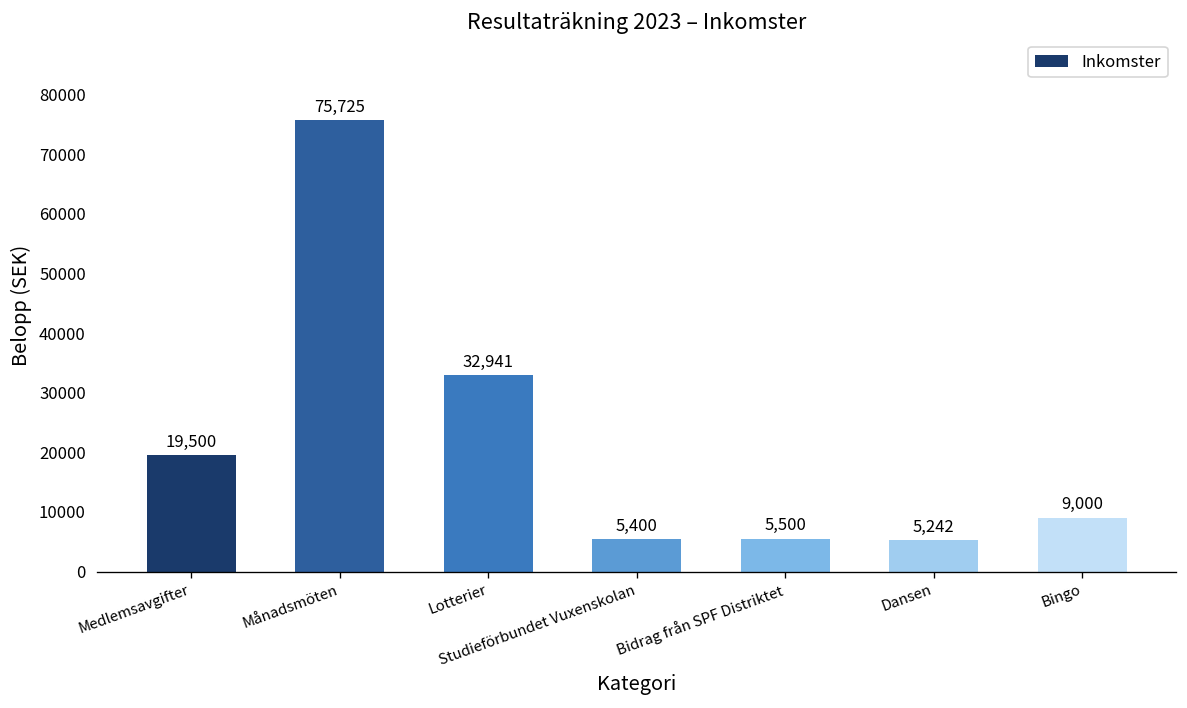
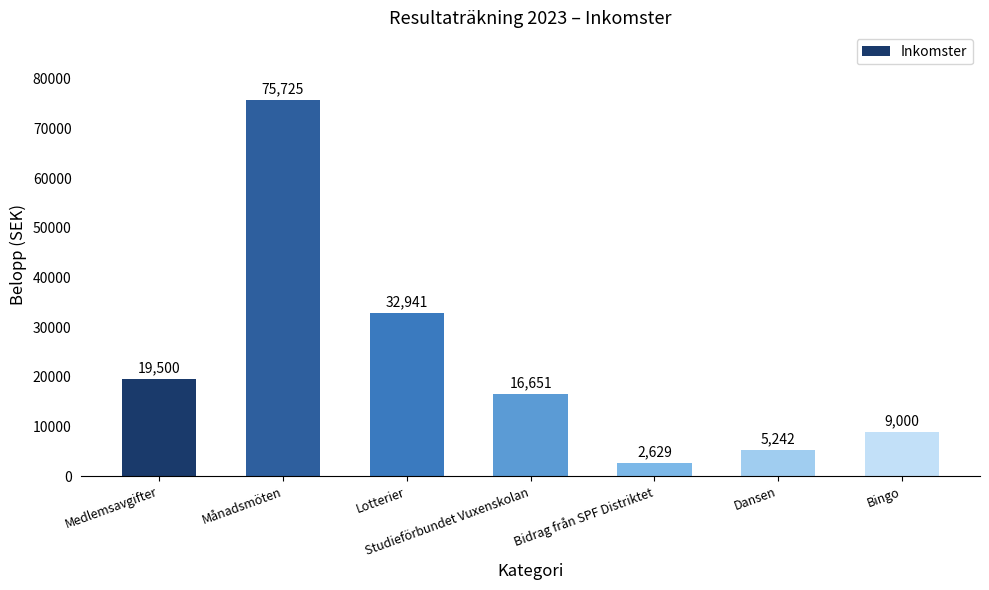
  {
    "Medlemsavgifter": "19,500",
    "Månadsmöten": "75,725",
    "Lotterier": "32,941",
-   "Studieförbundet Vuxenskolan": "5,400",
-   "Bidrag från SPF Distriktet": "5,500",
+   "Studieförbundet Vuxenskolan": "16,651",
+   "Bidrag från SPF Distriktet": "2,629",
    "Dansen": "5,242",
    "Bingo": "9,000"
  }
